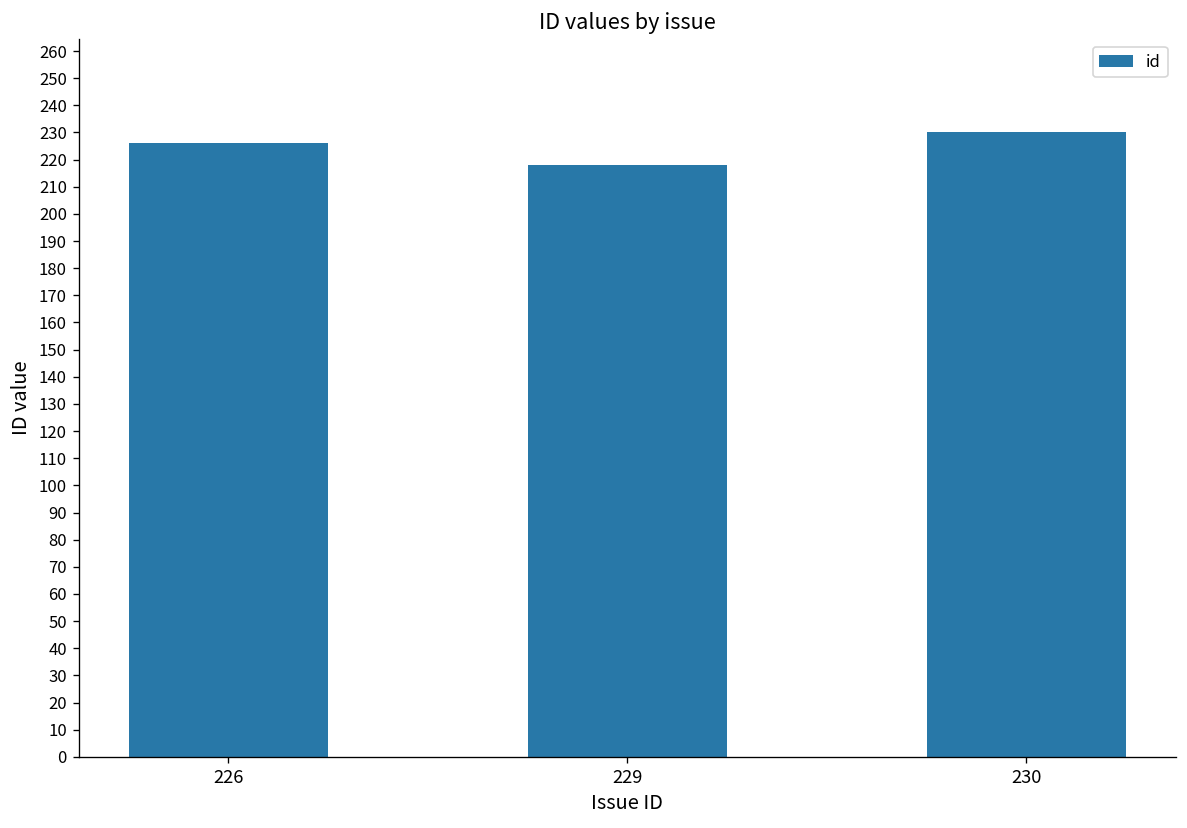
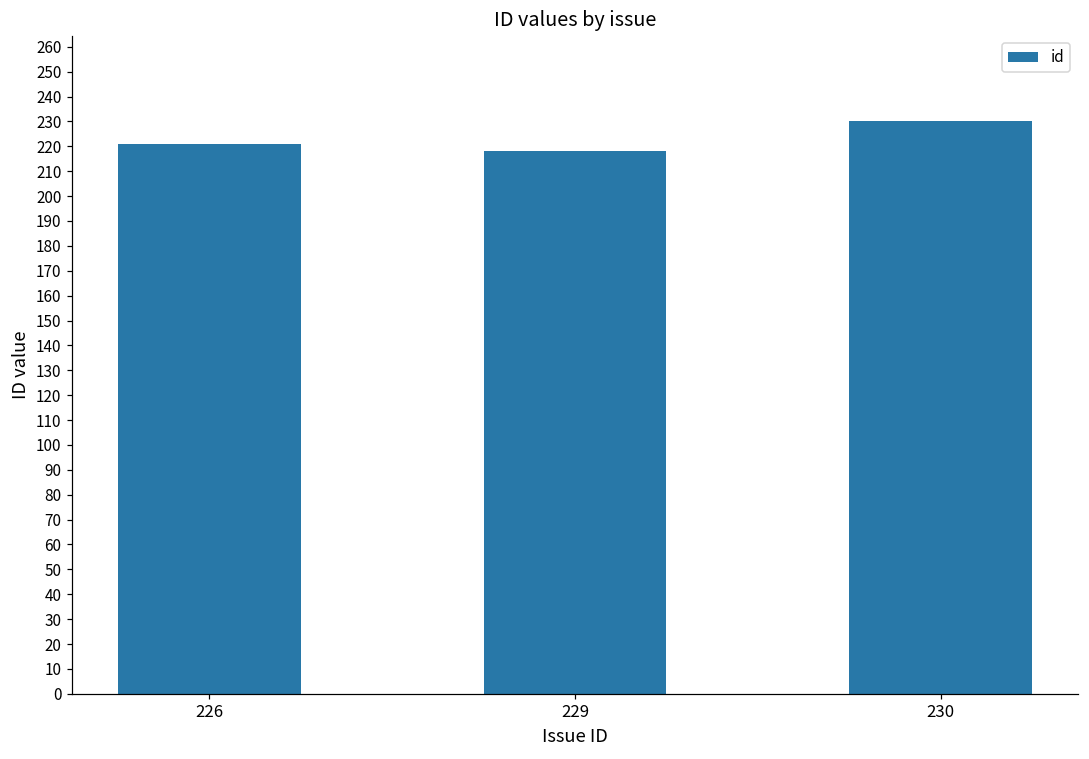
  {
-   "226": 226,
+   "226": 221,
    "229": 218,
    "230": 230
  }
